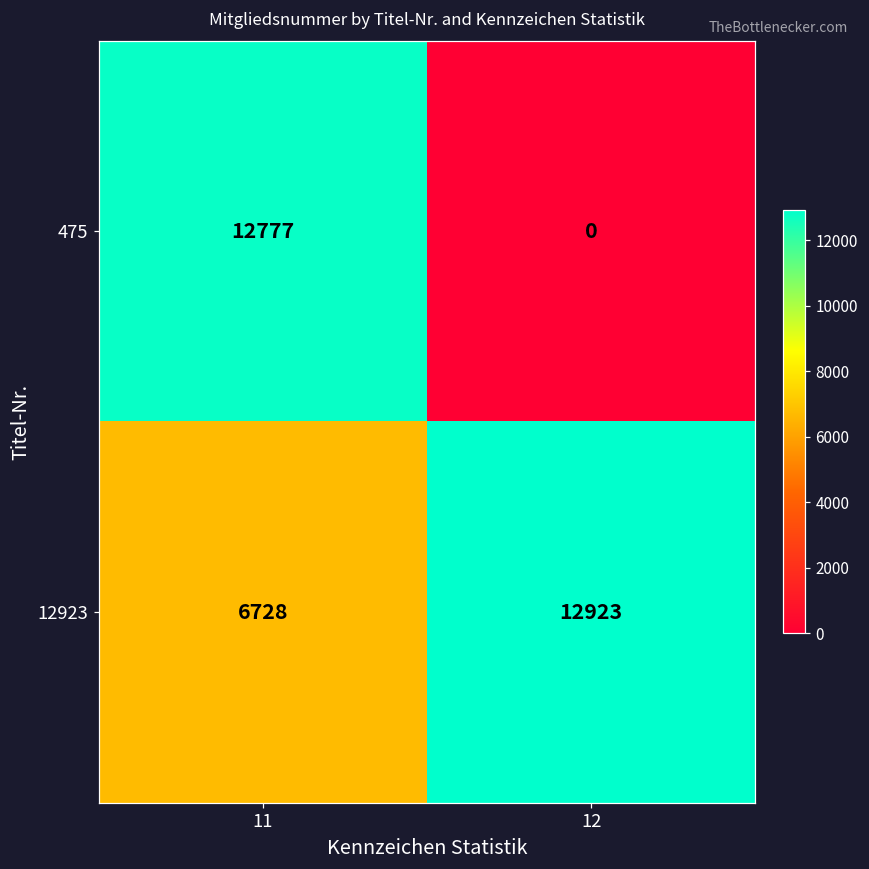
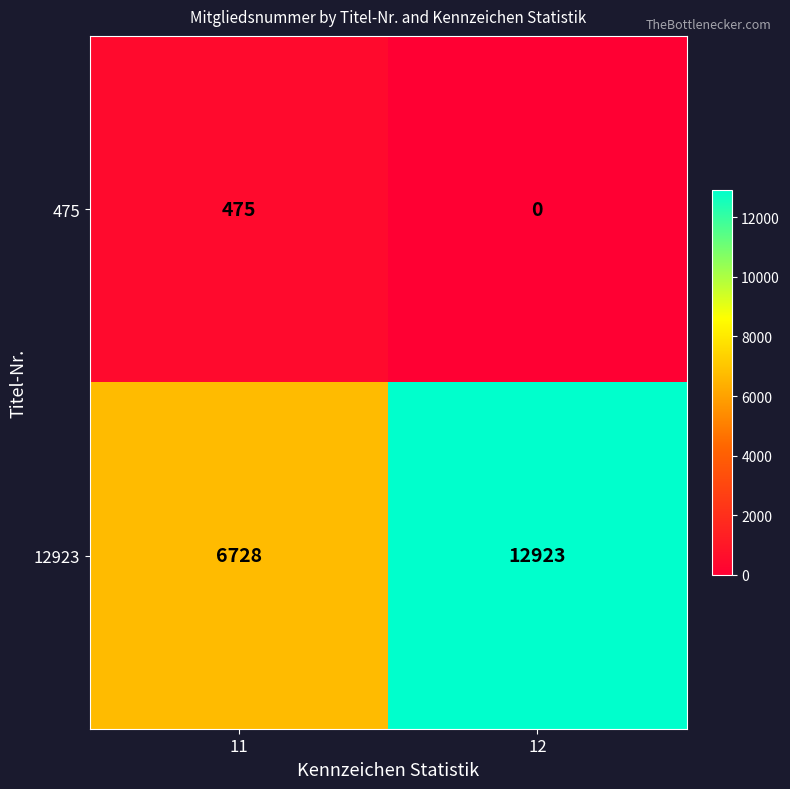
  {
    "475": {
-     "11": 12777,
+     "11": 475,
      "12": 0
    },
    "12923": {
      "11": 6728,
      "12": 12923
    }
  }
